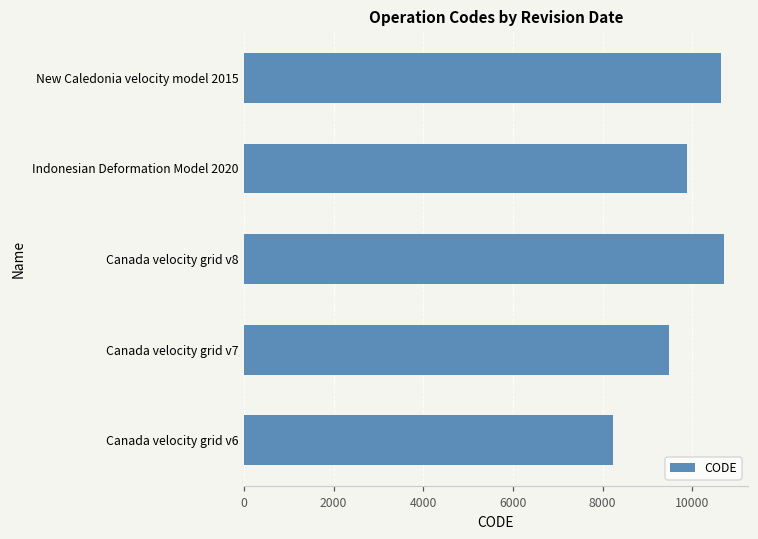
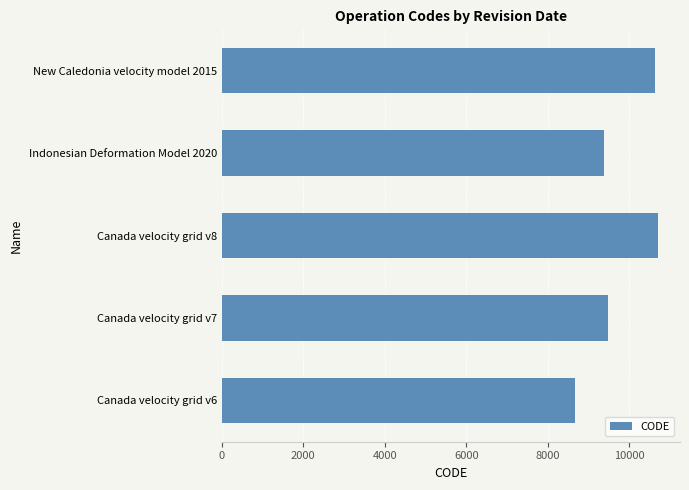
  {
    "New Caledonia velocity model 2015": 10600,
-   "Indonesian Deformation Model 2020": 9900,
+   "Indonesian Deformation Model 2020": 9400,
    "Canada velocity grid v8": 10700,
    "Canada velocity grid v7": 9500,
-   "Canada velocity grid v6": 8200
+   "Canada velocity grid v6": 8700
  }
